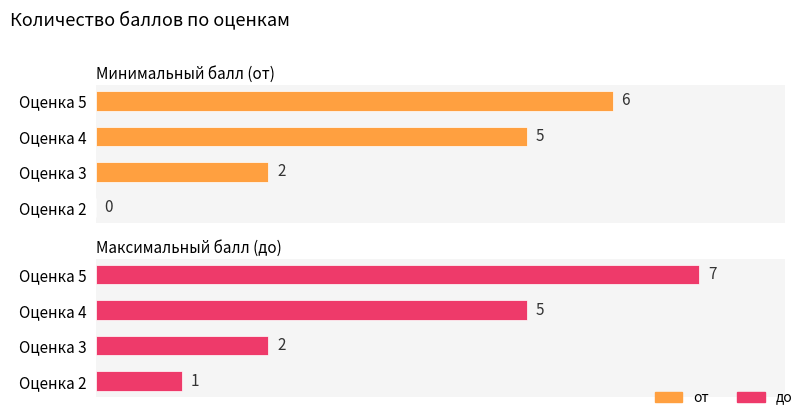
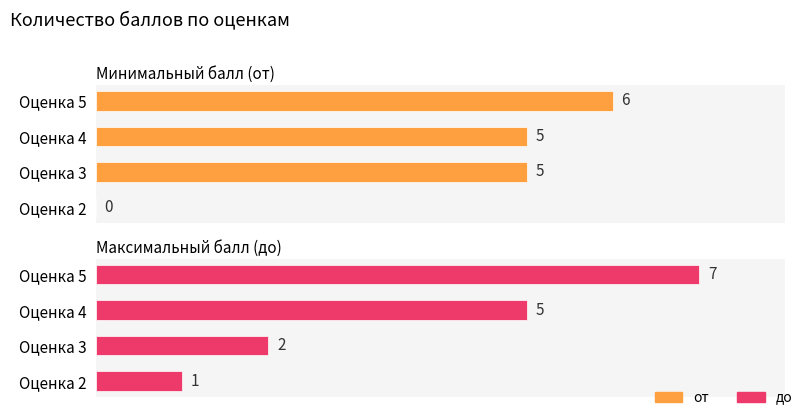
  {
    "Минимальный балл (от)": {
      "Оценка 5": 6,
      "Оценка 4": 5,
-     "Оценка 3": 2,
+     "Оценка 3": 5,
      "Оценка 2": 0
    },
    "Максимальный балл (до)": {
      "Оценка 5": 7,
      "Оценка 4": 5,
      "Оценка 3": 2,
      "Оценка 2": 1
    }
  }
